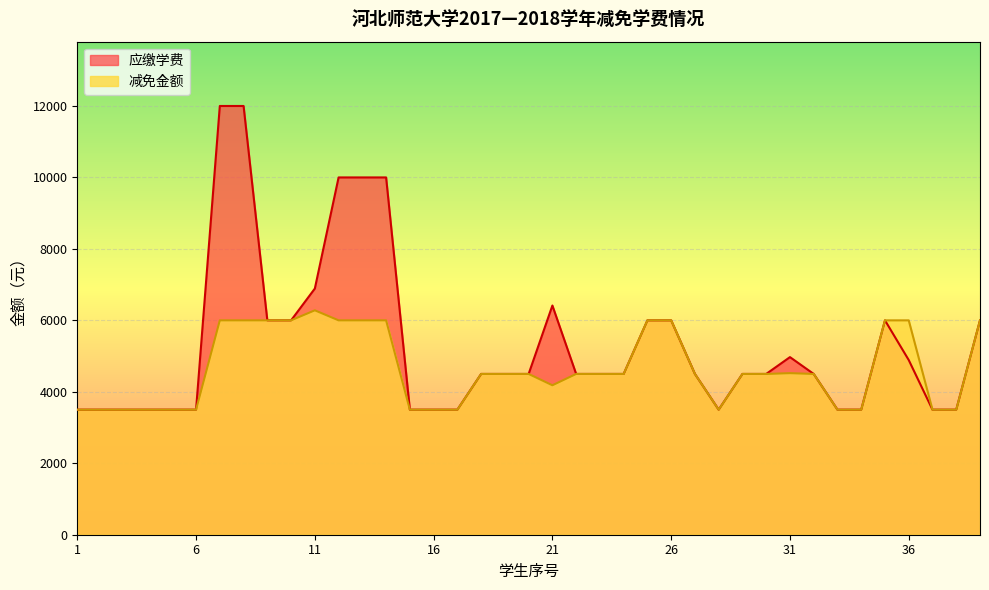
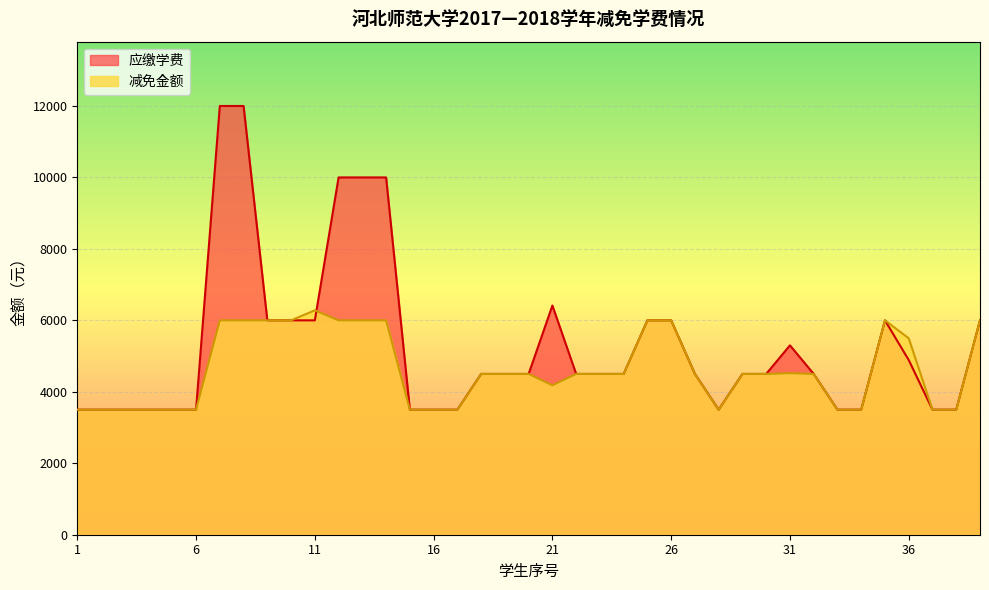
  {
    "应缴学费": {
-     "11": 6900,
+     "11": 6000,
      "21": 6400,
-     "31": 5000,
+     "31": 5300,
      "36": 4900
    },
    "减免金额": {
      "11": 6300,
      "21": 4200,
      "31": 4500,
-     "36": 6000
+     "36": 5500
    }
  }
